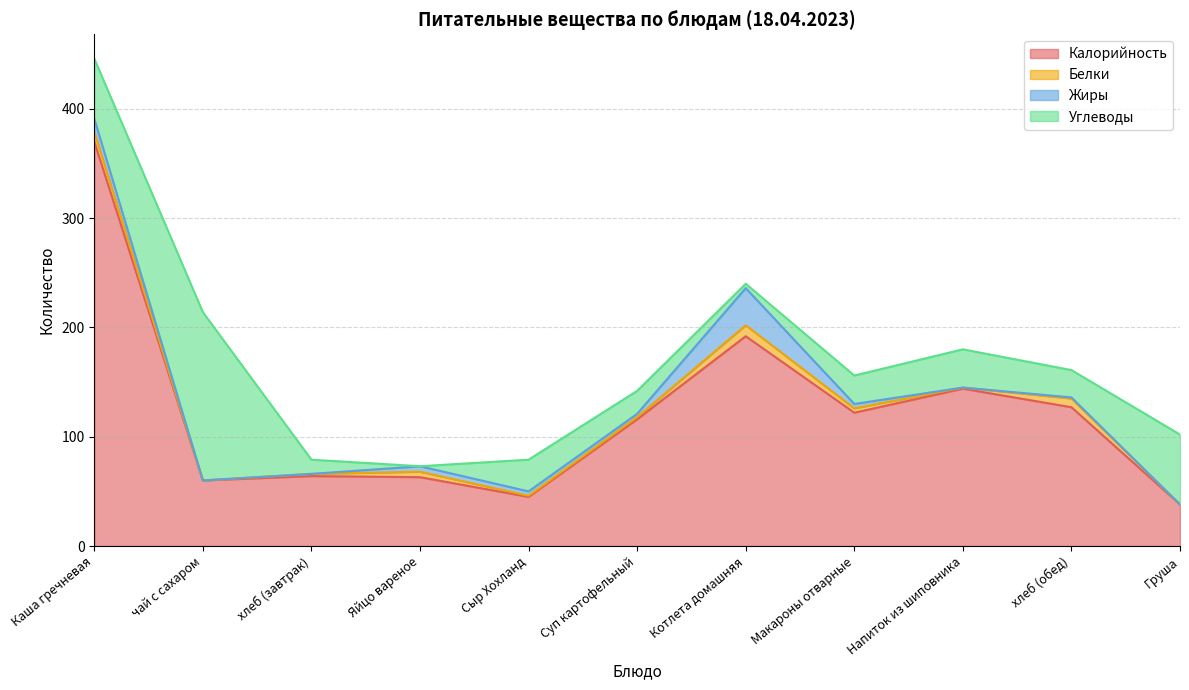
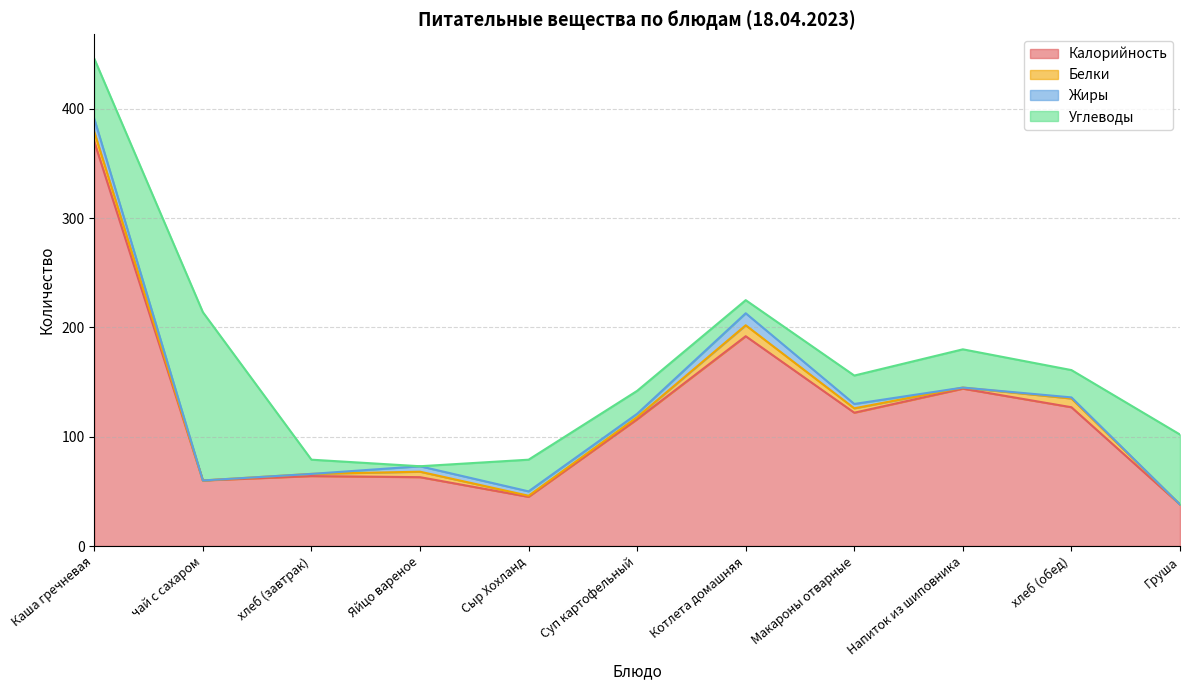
  {
    "Калорийность": {
      "Каша гречневая": 370,
      "Яйцо вареное": 63,
      "Котлета домашняя": 192,
      "Макароны отварные": 122,
      "хлеб (обед)": 127
    },
    "Белки": {
      "Каша гречневая": 9,
      "Яйцо вареное": 5,
      "Котлета домашняя": 10,
      "Макароны отварные": 4
    },
    "Жиры": {
      "Каша гречневая": 12,
      "Сыр Хохланд": 4,
      "Суп картофельный": 3,
-     "Котлета домашняя": 34,
+     "Котлета домашняя": 11,
      "Макароны отварные": 4
    },
    "Углеводы": {
      "Каша гречневая": 55,
      "чай с сахаром": 154,
      "хлеб (завтрак)": 13,
      "Сыр Хохланд": 29,
      "Суп картофельный": 21,
-     "Котлета домашняя": 4,
+     "Котлета домашняя": 12,
      "Макароны отварные": 26,
      "Напиток из шиповника": 35,
      "хлеб (обед)": 25,
      "Груша": 64
    }
  }
